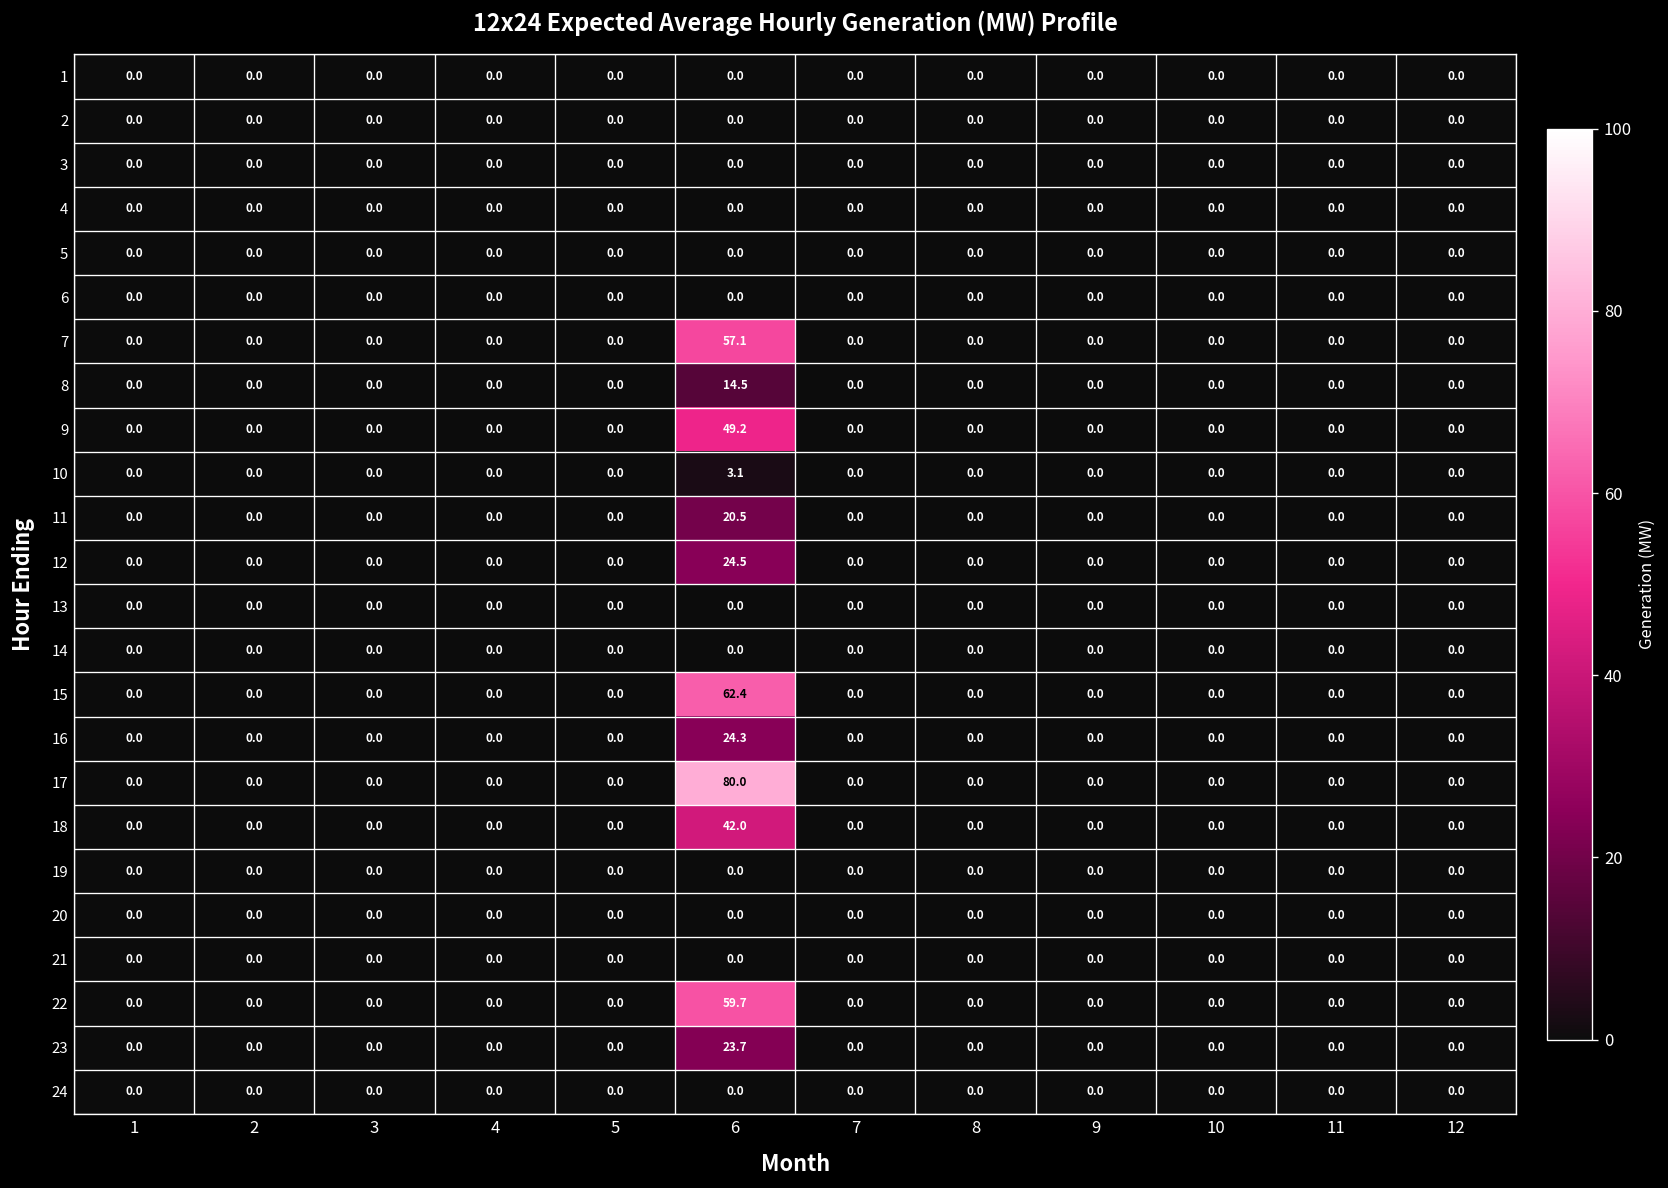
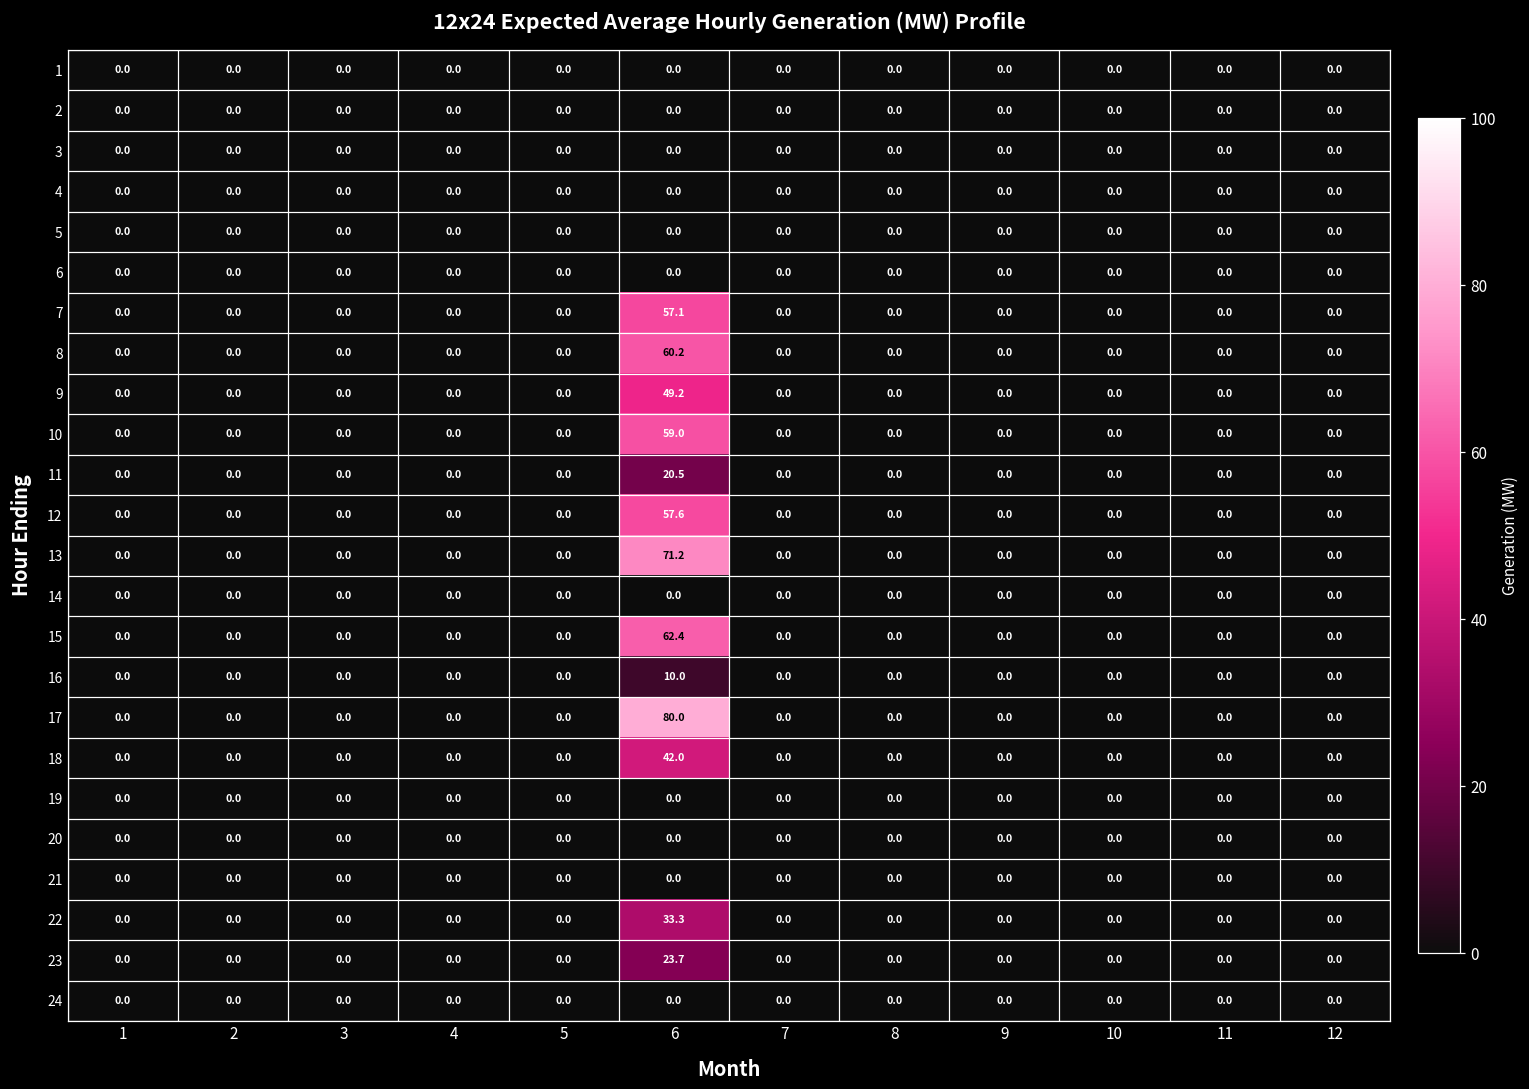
  {
    "8": {
      "1": 0.0,
      "2": 0.0,
      "3": 0.0,
      "4": 0.0,
      "5": 0.0,
-     "6": 14.5,
+     "6": 60.2,
      "7": 0.0,
      "8": 0.0,
      "9": 0.0,
      "10": 0.0,
      "11": 0.0,
      "12": 0.0
    },
    "10": {
      "1": 0.0,
      "2": 0.0,
      "3": 0.0,
      "4": 0.0,
      "5": 0.0,
-     "6": 3.1,
+     "6": 59.0,
      "7": 0.0,
      "8": 0.0,
      "9": 0.0,
      "10": 0.0,
      "11": 0.0,
      "12": 0.0
    },
    "12": {
      "1": 0.0,
      "2": 0.0,
      "3": 0.0,
      "4": 0.0,
      "5": 0.0,
-     "6": 24.5,
+     "6": 57.6,
      "7": 0.0,
      "8": 0.0,
      "9": 0.0,
      "10": 0.0,
      "11": 0.0,
      "12": 0.0
    },
    "13": {
      "1": 0.0,
      "2": 0.0,
      "3": 0.0,
      "4": 0.0,
      "5": 0.0,
-     "6": 0.0,
+     "6": 71.2,
      "7": 0.0,
      "8": 0.0,
      "9": 0.0,
      "10": 0.0,
      "11": 0.0,
      "12": 0.0
    },
    "16": {
      "1": 0.0,
      "2": 0.0,
      "3": 0.0,
      "4": 0.0,
      "5": 0.0,
-     "6": 24.3,
+     "6": 10.0,
      "7": 0.0,
      "8": 0.0,
      "9": 0.0,
      "10": 0.0,
      "11": 0.0,
      "12": 0.0
    },
    "22": {
      "1": 0.0,
      "2": 0.0,
      "3": 0.0,
      "4": 0.0,
      "5": 0.0,
-     "6": 59.7,
+     "6": 33.3,
      "7": 0.0,
      "8": 0.0,
      "9": 0.0,
      "10": 0.0,
      "11": 0.0,
      "12": 0.0
    }
  }
